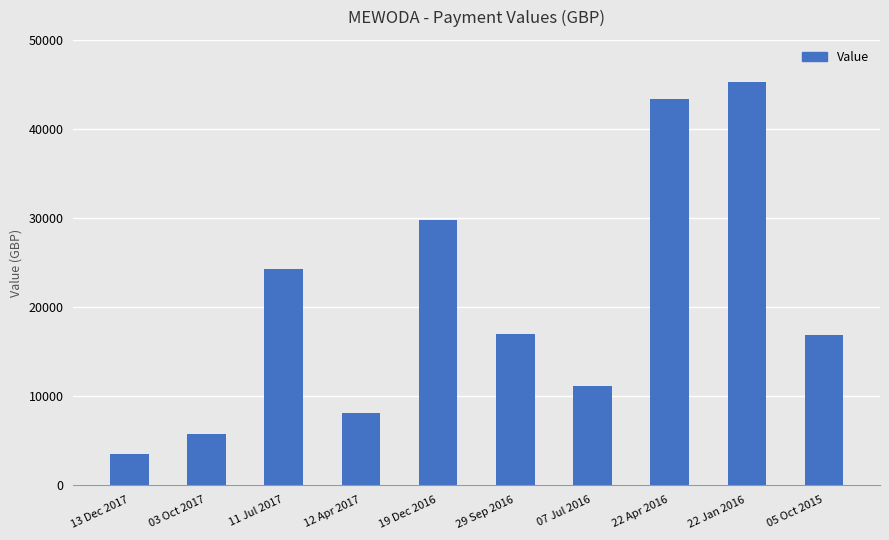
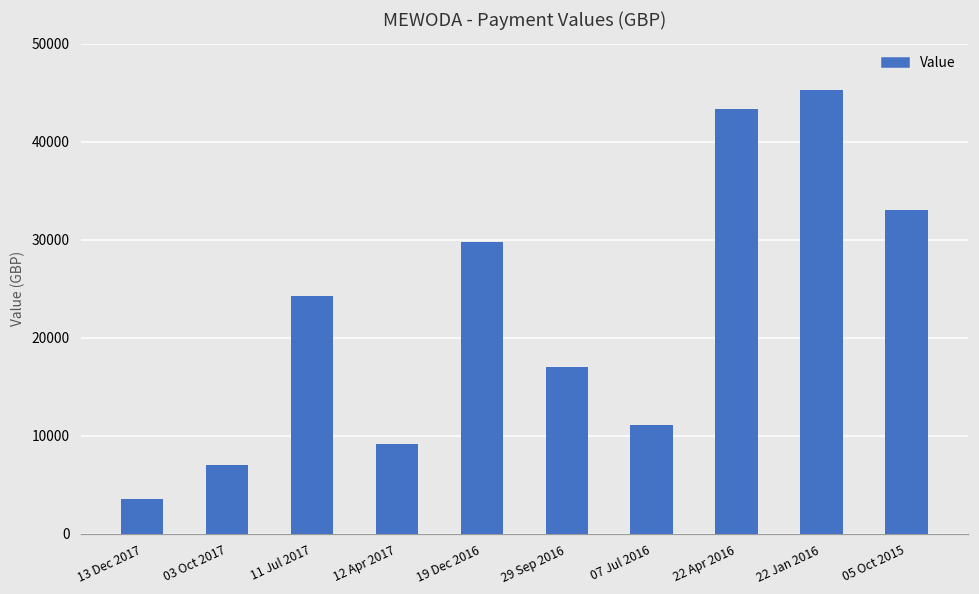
  {
    "13 Dec 2017": 4000,
-   "03 Oct 2017": 6000,
+   "03 Oct 2017": 7000,
    "11 Jul 2017": 24000,
-   "12 Apr 2017": 8000,
+   "12 Apr 2017": 9000,
    "19 Dec 2016": 30000,
    "29 Sep 2016": 17000,
    "07 Jul 2016": 11000,
    "22 Apr 2016": 43000,
    "22 Jan 2016": 45000,
-   "05 Oct 2015": 17000
+   "05 Oct 2015": 33000
  }
